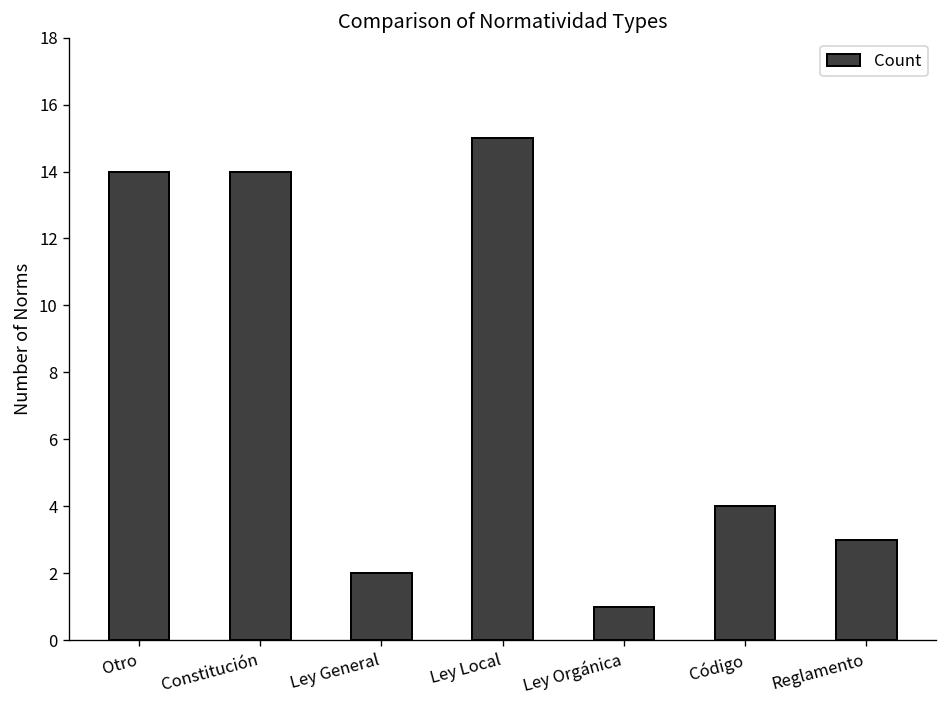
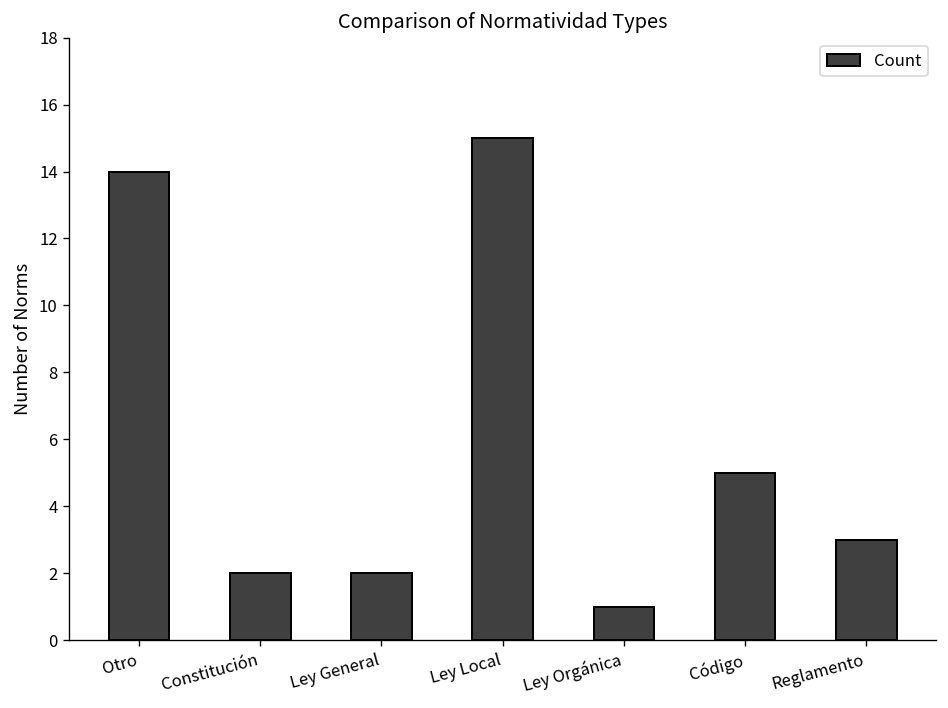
  {
    "Otro": 14,
-   "Constitución": 14,
+   "Constitución": 2,
    "Ley General": 2,
    "Ley Local": 15,
    "Ley Orgánica": 1,
-   "Código": 4,
+   "Código": 5,
    "Reglamento": 3
  }
